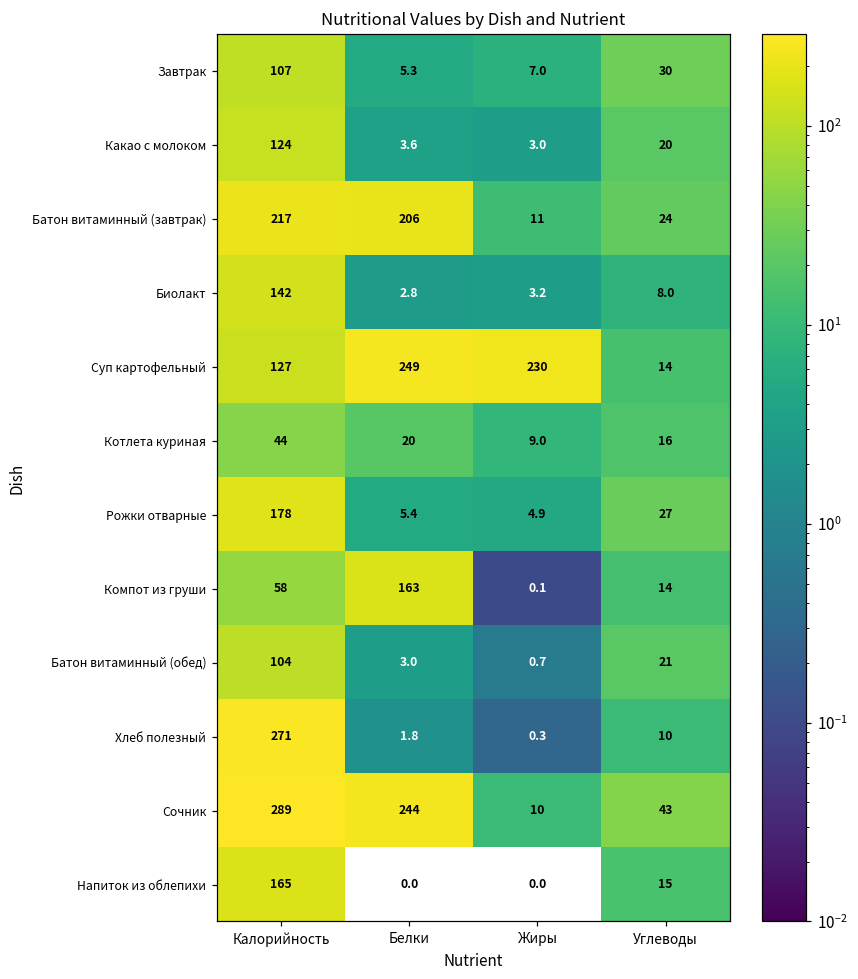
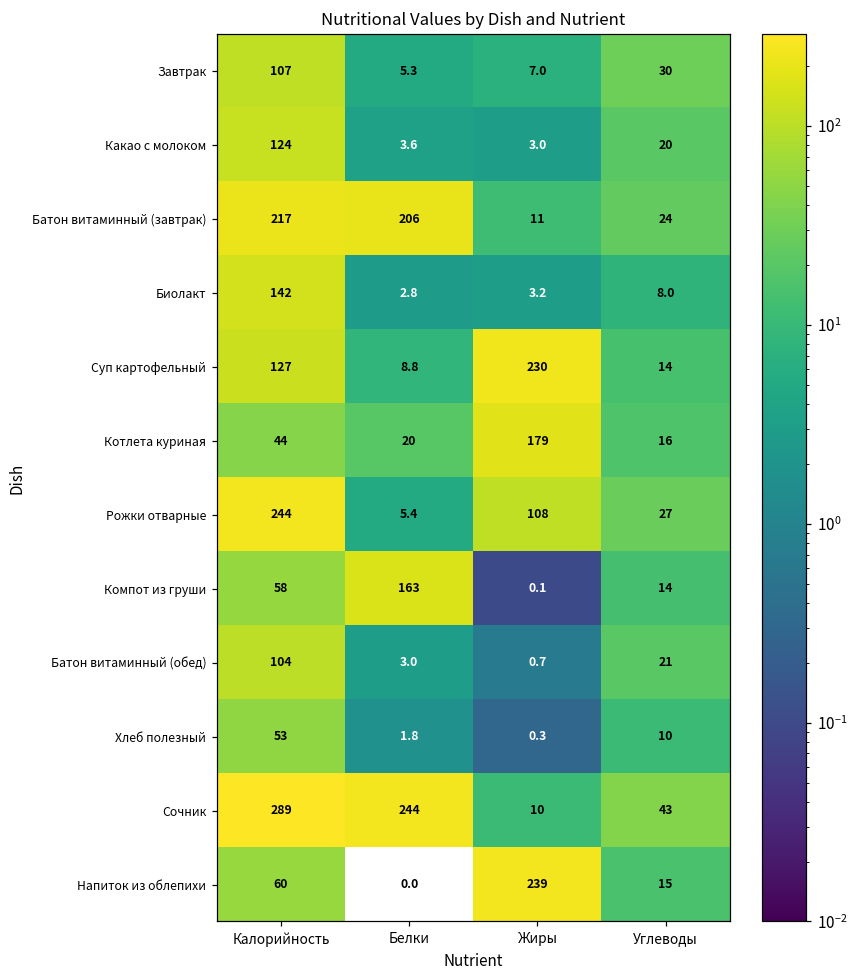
  {
    "Завтрак": {
      "Калорийность": 107,
      "Белки": 5.3,
      "Жиры": 7.0,
      "Углеводы": 30
    },
    "Какао с молоком": {
      "Калорийность": 124,
      "Белки": 3.6,
      "Жиры": 3.0,
      "Углеводы": 20
    },
    "Батон витаминный (завтрак)": {
      "Калорийность": 217,
      "Белки": 206,
      "Жиры": 11,
      "Углеводы": 24
    },
    "Биолакт": {
      "Калорийность": 142,
      "Белки": 2.8,
      "Жиры": 3.2,
      "Углеводы": 8.0
    },
    "Суп картофельный": {
      "Калорийность": 127,
-     "Белки": 249,
+     "Белки": 8.8,
      "Жиры": 230,
      "Углеводы": 14
    },
    "Котлета куриная": {
      "Калорийность": 44,
      "Белки": 20,
-     "Жиры": 9.0,
+     "Жиры": 179,
      "Углеводы": 16
    },
    "Рожки отварные": {
-     "Калорийность": 178,
+     "Калорийность": 244,
      "Белки": 5.4,
-     "Жиры": 4.9,
+     "Жиры": 108,
      "Углеводы": 27
    },
    "Компот из груши": {
      "Калорийность": 58,
      "Белки": 163,
      "Жиры": 0.1,
      "Углеводы": 14
    },
    "Батон витаминный (обед)": {
      "Калорийность": 104,
      "Белки": 3.0,
      "Жиры": 0.7,
      "Углеводы": 21
    },
    "Хлеб полезный": {
-     "Калорийность": 271,
+     "Калорийность": 53,
      "Белки": 1.8,
      "Жиры": 0.3,
      "Углеводы": 10
    },
    "Сочник": {
      "Калорийность": 289,
      "Белки": 244,
      "Жиры": 10,
      "Углеводы": 43
    },
    "Напиток из облепихи": {
-     "Калорийность": 165,
+     "Калорийность": 60,
      "Белки": 0.0,
-     "Жиры": 0.0,
+     "Жиры": 239,
      "Углеводы": 15
    }
  }
